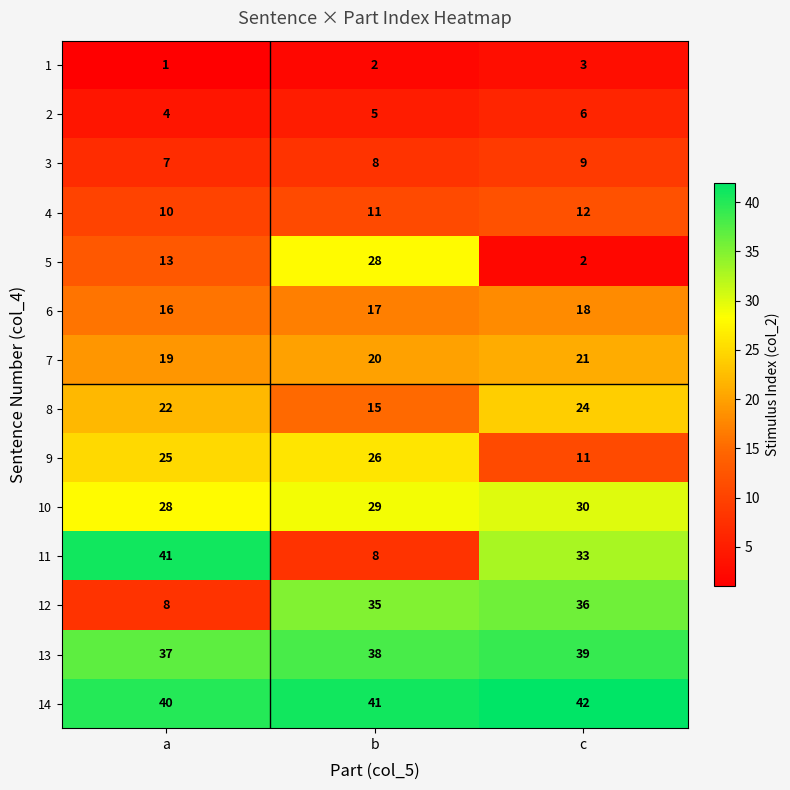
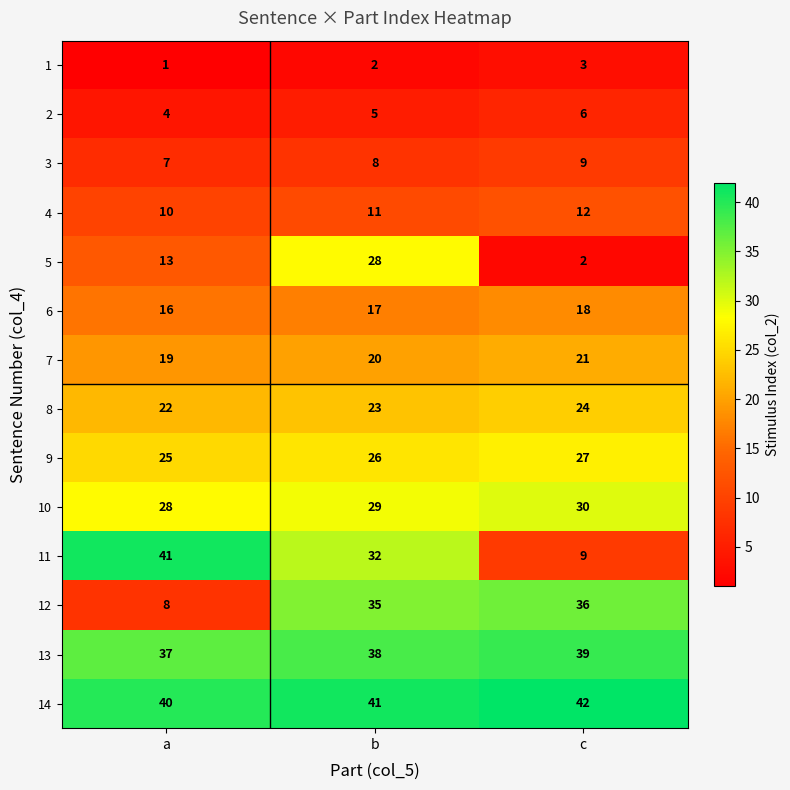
  {
    "1": {
      "a": 1,
      "b": 2,
      "c": 3
    },
    "2": {
      "a": 4,
      "b": 5,
      "c": 6
    },
    "3": {
      "a": 7,
      "b": 8,
      "c": 9
    },
    "4": {
      "a": 10,
      "b": 11,
      "c": 12
    },
    "5": {
      "a": 13,
      "b": 28,
      "c": 2
    },
    "6": {
      "a": 16,
      "b": 17,
      "c": 18
    },
    "7": {
      "a": 19,
      "b": 20,
      "c": 21
    },
    "8": {
      "a": 22,
-     "b": 15,
+     "b": 23,
      "c": 24
    },
    "9": {
      "a": 25,
      "b": 26,
-     "c": 11
+     "c": 27
    },
    "10": {
      "a": 28,
      "b": 29,
      "c": 30
    },
    "11": {
      "a": 41,
-     "b": 8,
-     "c": 33
+     "b": 32,
+     "c": 9
    },
    "12": {
      "a": 8,
      "b": 35,
      "c": 36
    },
    "13": {
      "a": 37,
      "b": 38,
      "c": 39
    },
    "14": {
      "a": 40,
      "b": 41,
      "c": 42
    }
  }
